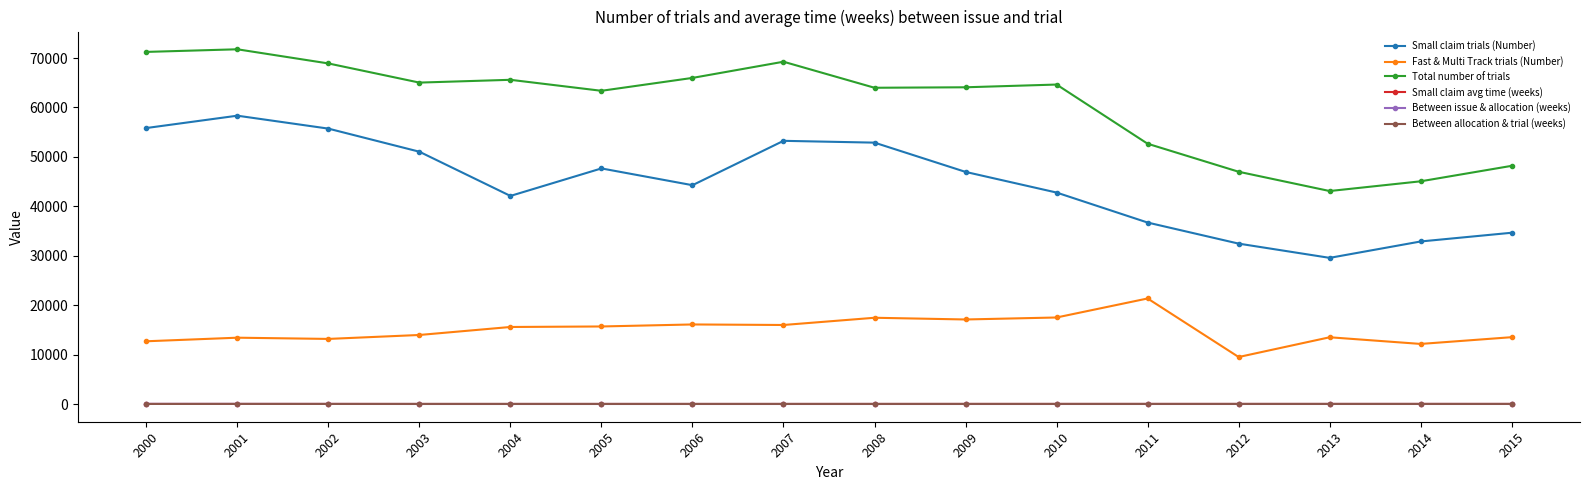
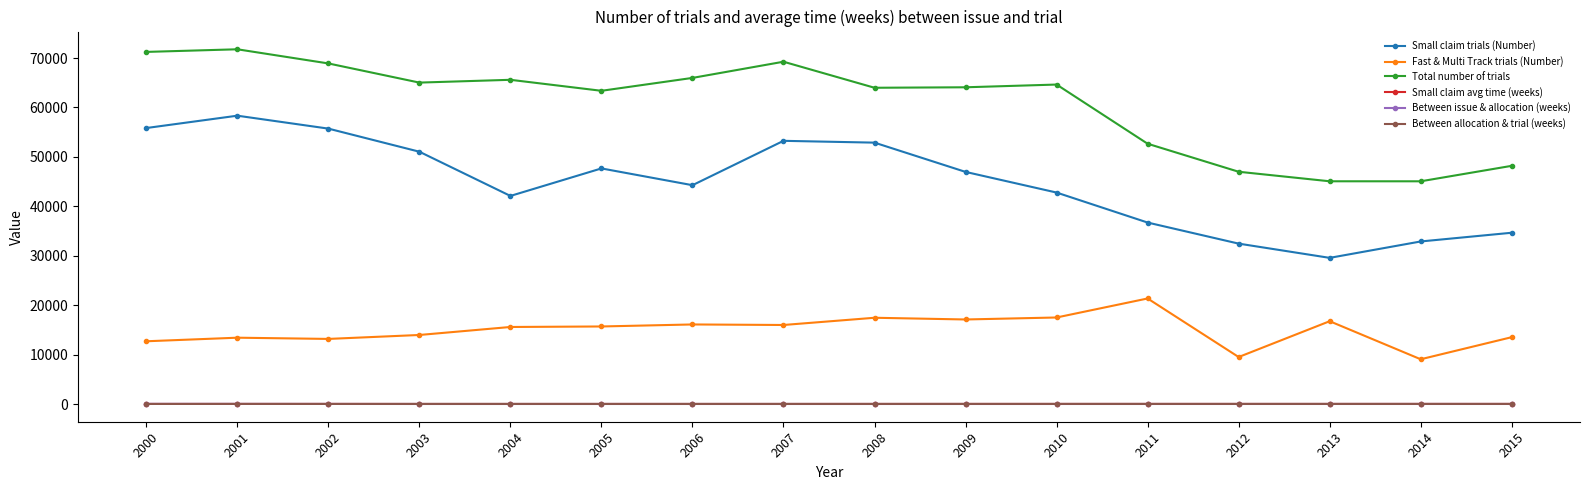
  {
    "Small claim trials (Number)": {
      "2000": 56000,
      "2001": 58000,
      "2002": 56000,
      "2003": 51000,
      "2004": 42000,
      "2005": 48000,
      "2006": 44000,
      "2007": 53000,
      "2008": 53000,
      "2009": 47000,
      "2010": 43000,
      "2011": 37000,
      "2012": 32000,
      "2013": 30000,
      "2014": 33000,
      "2015": 35000
    },
    "Fast & Multi Track trials (Number)": {
      "2000": 13000,
      "2001": 13000,
      "2002": 13000,
      "2003": 14000,
      "2004": 16000,
      "2005": 16000,
      "2006": 16000,
      "2007": 16000,
      "2008": 17000,
      "2009": 17000,
      "2010": 18000,
      "2011": 21000,
      "2012": 10000,
-     "2013": 14000,
-     "2014": 12000,
+     "2013": 17000,
+     "2014": 9000,
      "2015": 14000
    },
    "Total number of trials": {
      "2000": 71000,
      "2001": 72000,
      "2002": 69000,
      "2003": 65000,
      "2004": 66000,
      "2005": 63000,
      "2006": 66000,
      "2007": 69000,
      "2008": 64000,
      "2009": 64000,
      "2010": 65000,
      "2011": 53000,
      "2012": 47000,
-     "2013": 43000,
+     "2013": 45000,
      "2014": 45000,
      "2015": 48000
    },
    "Between allocation & trial (weeks)": {
      "2000": 0,
      "2001": 0,
      "2002": 0,
      "2003": 0,
      "2004": 0,
      "2005": 0,
      "2006": 0,
      "2007": 0,
      "2008": 0,
      "2009": 0,
      "2010": 0,
      "2011": 0,
      "2012": 0,
      "2013": 0,
      "2014": 0,
      "2015": 0
    }
  }
